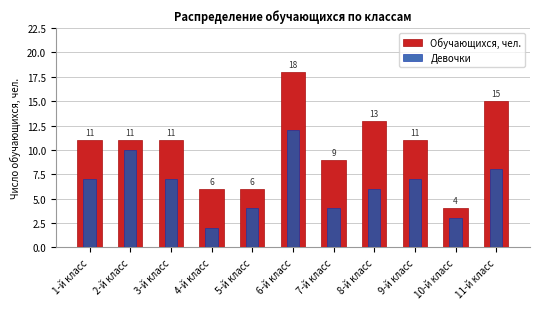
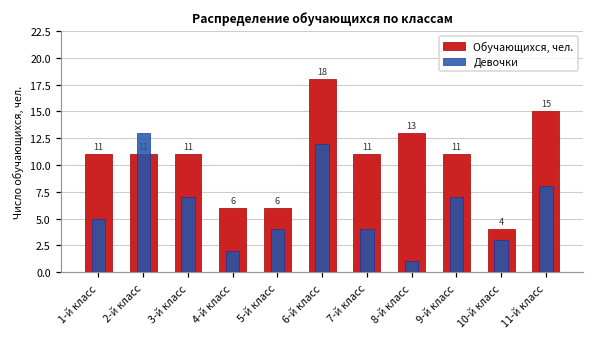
  {
    "Обучающихся, чел.": {
      "1-й класс": 11,
      "3-й класс": 11,
      "4-й класс": 6,
      "5-й класс": 6,
      "6-й класс": 18,
-     "7-й класс": 9,
+     "7-й класс": 11,
      "8-й класс": 13,
      "9-й класс": 11,
      "10-й класс": 4,
      "11-й класс": 15
    },
    "Девочки": {
-     "1-й класс": 7,
-     "2-й класс": 10,
-     "8-й класс": 6
+     "1-й класс": 5,
+     "2-й класс": 13,
+     "8-й класс": 1
    }
  }
